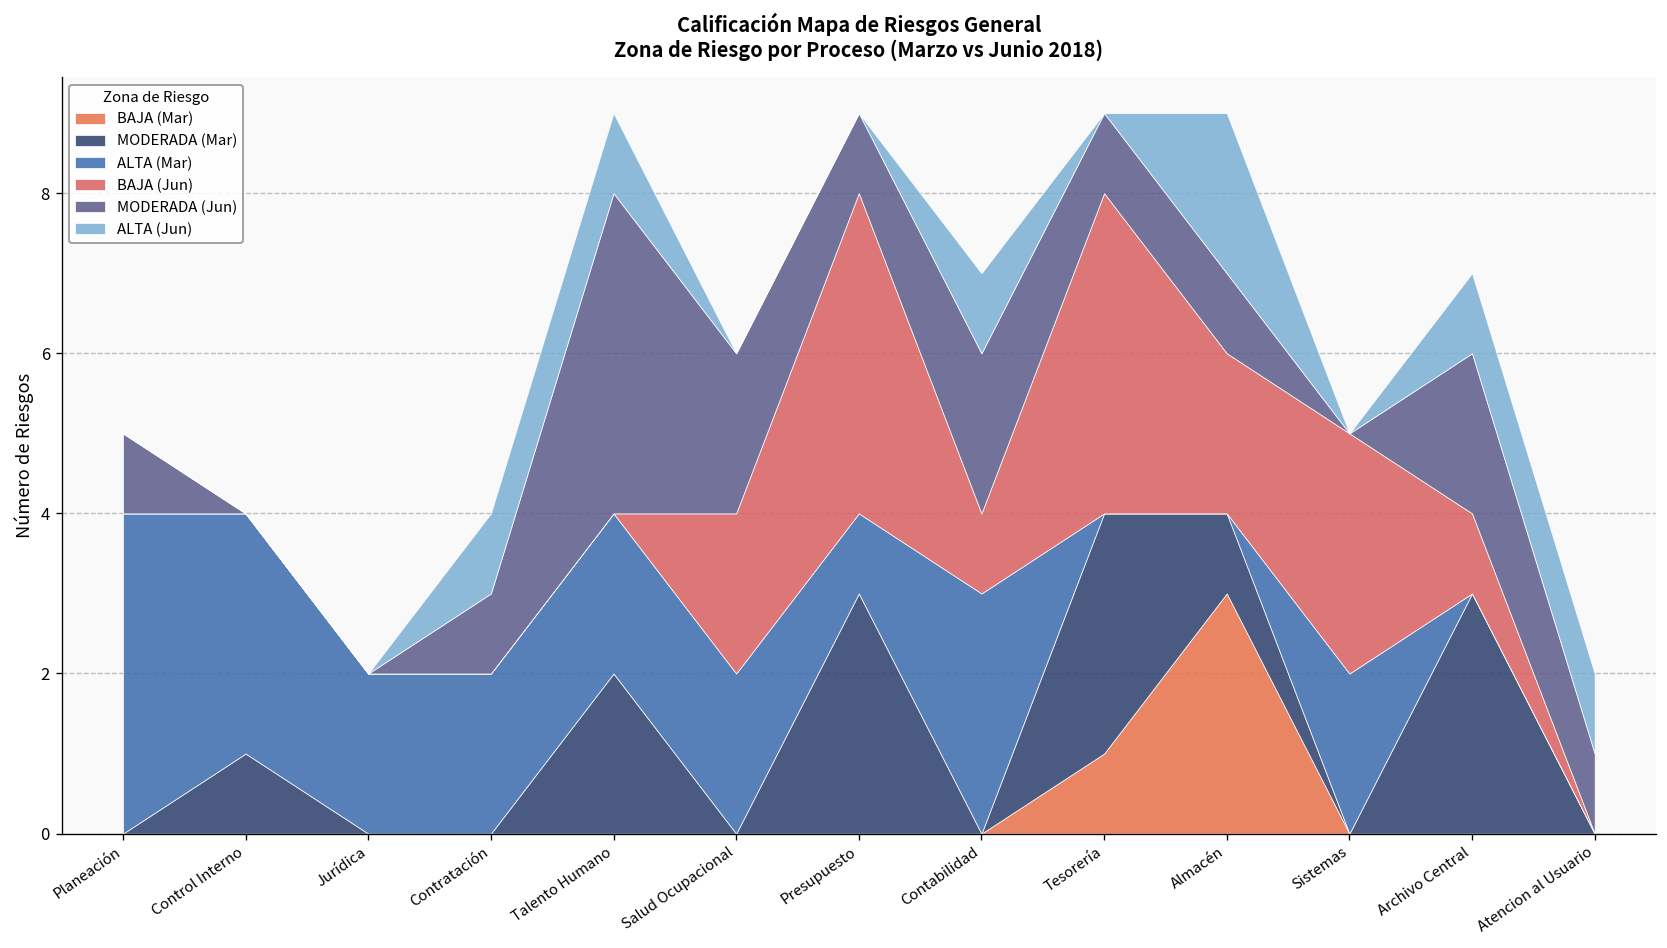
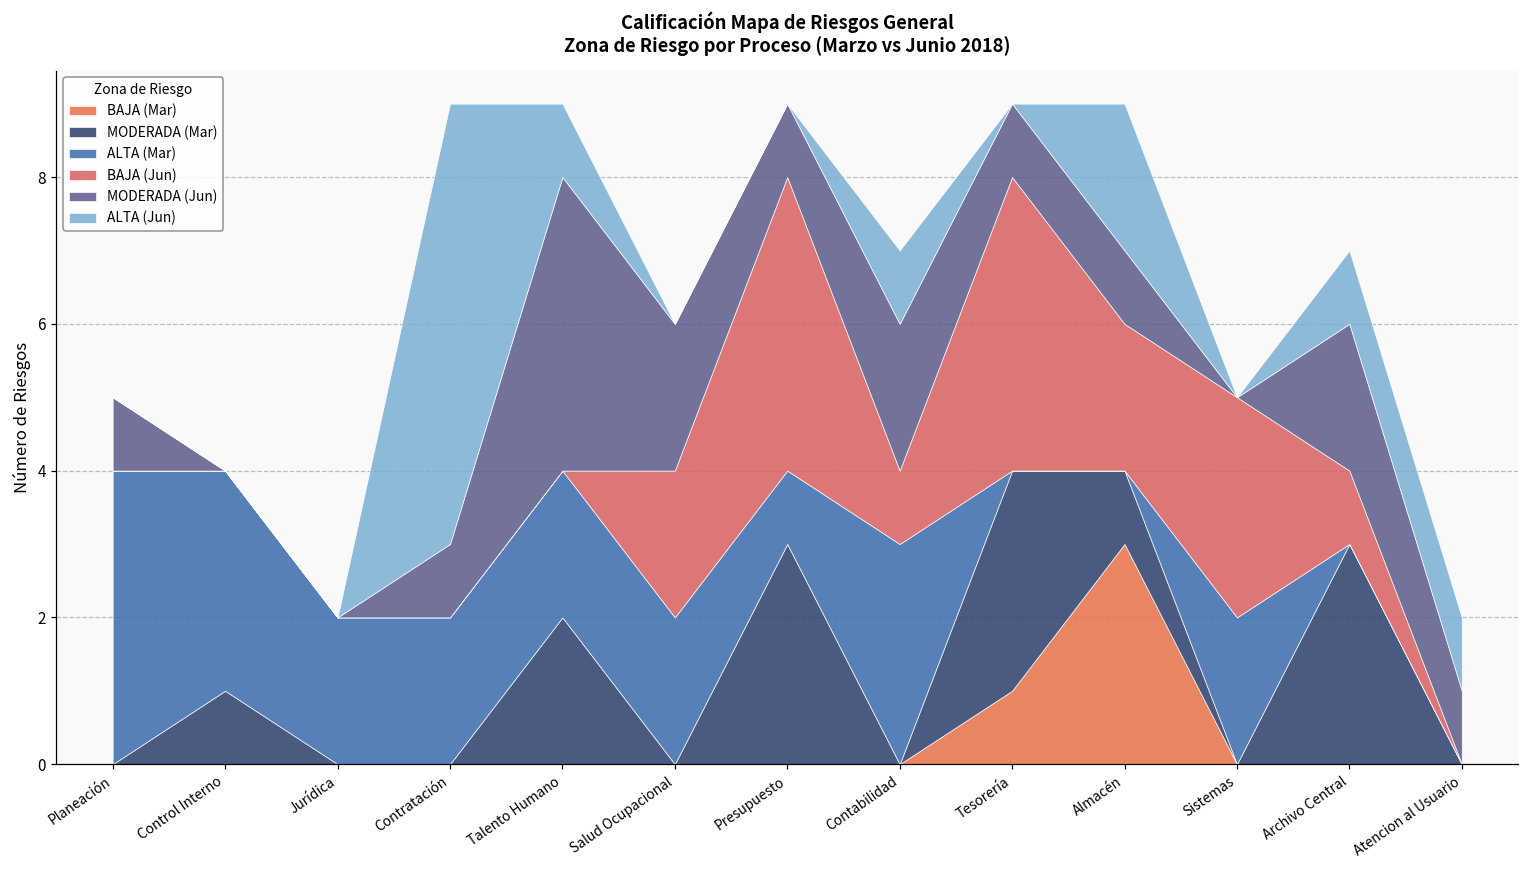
  {
    "ALTA (Jun)": {
-     "Contratación": 1,
+     "Contratación": 6,
      "Talento Humano": 1,
      "Contabilidad": 1,
      "Almacén": 2,
      "Archivo Central": 1,
      "Atencion al Usuario": 1
    }
  }
